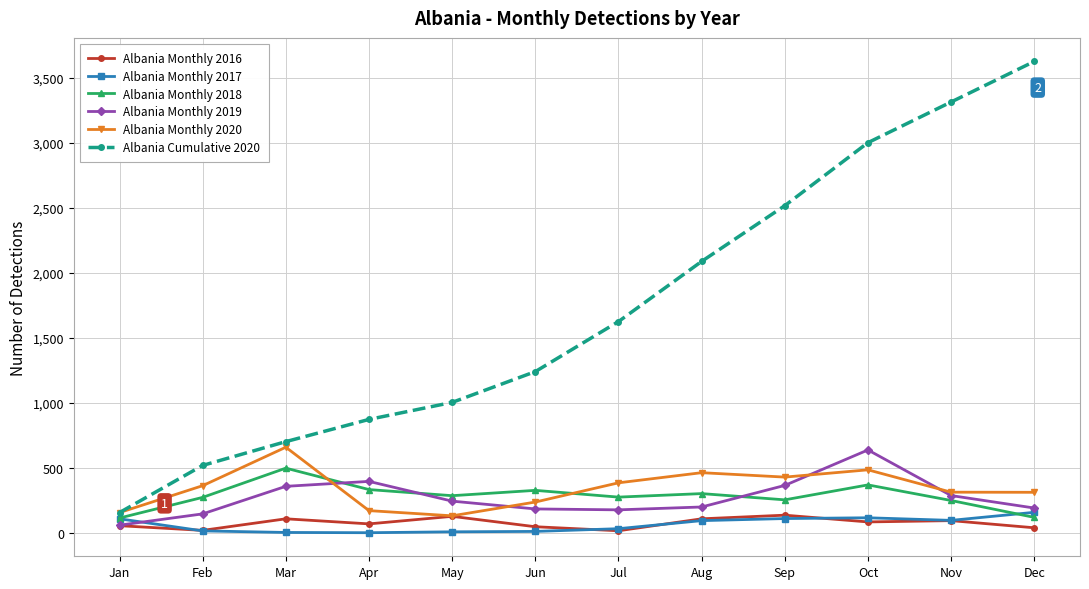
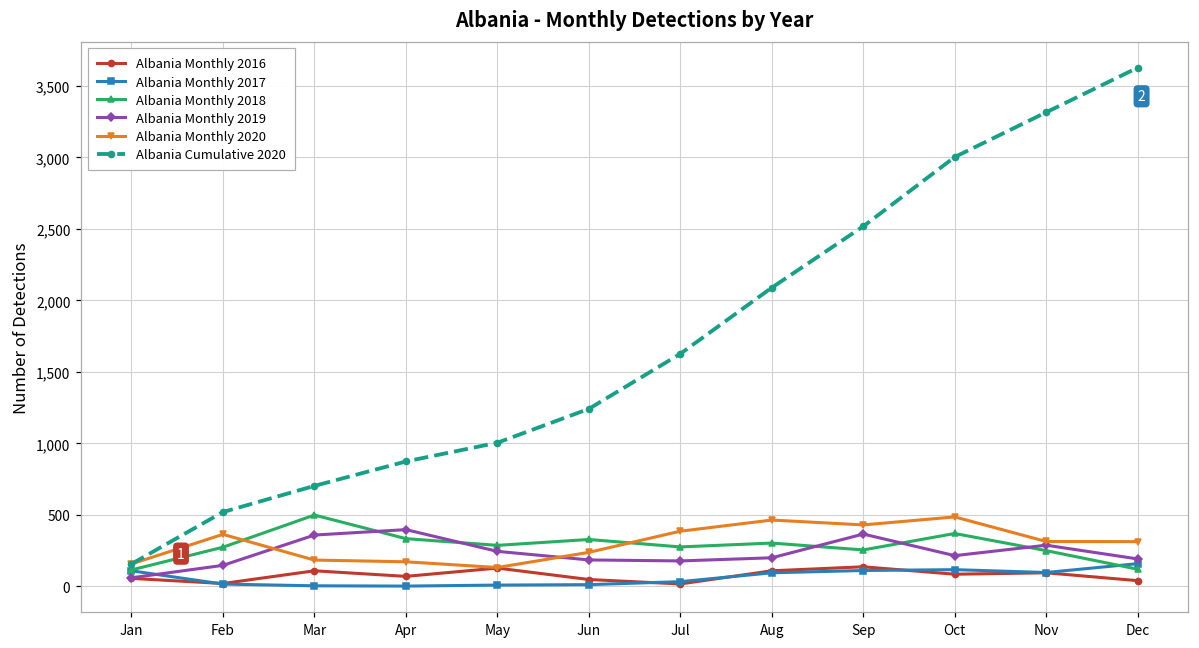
  {
    "Albania Monthly 2016": {
      "Mar": 110,
      "Apr": 70,
      "Jun": 50,
      "Sep": 140,
      "Oct": 80,
      "Dec": 40
    },
    "Albania Monthly 2017": {
      "Mar": 0,
      "Apr": 0,
      "May": 10,
      "Jun": 10,
      "Sep": 110,
      "Oct": 120,
      "Dec": 160
    },
    "Albania Monthly 2019": {
      "Feb": 150,
      "Mar": 360,
      "Apr": 400,
      "May": 240,
      "Jun": 180,
      "Jul": 180,
      "Aug": 200,
      "Sep": 370,
-     "Oct": 640,
+     "Oct": 210,
      "Nov": 290,
      "Dec": 190
    },
    "Albania Monthly 2020": {
      "Feb": 360,
-     "Mar": 660,
+     "Mar": 180,
      "Apr": 170,
      "Jun": 240,
      "Jul": 390,
      "Aug": 460,
      "Sep": 430,
      "Oct": 490,
      "Nov": 310,
      "Dec": 310
    }
  }
